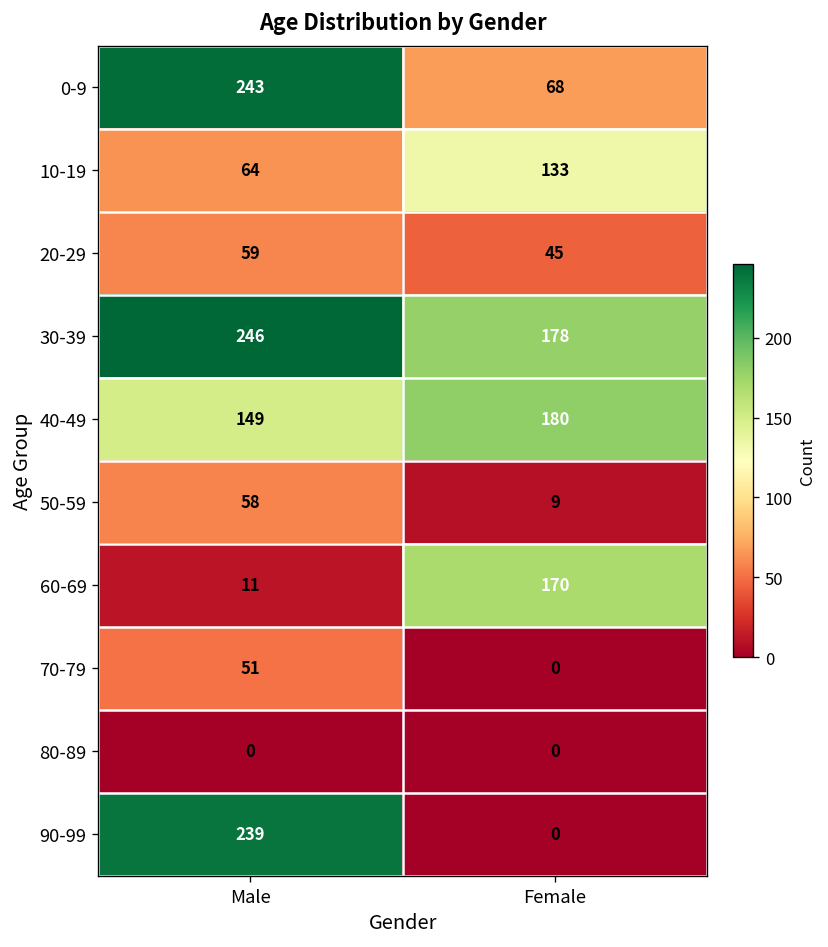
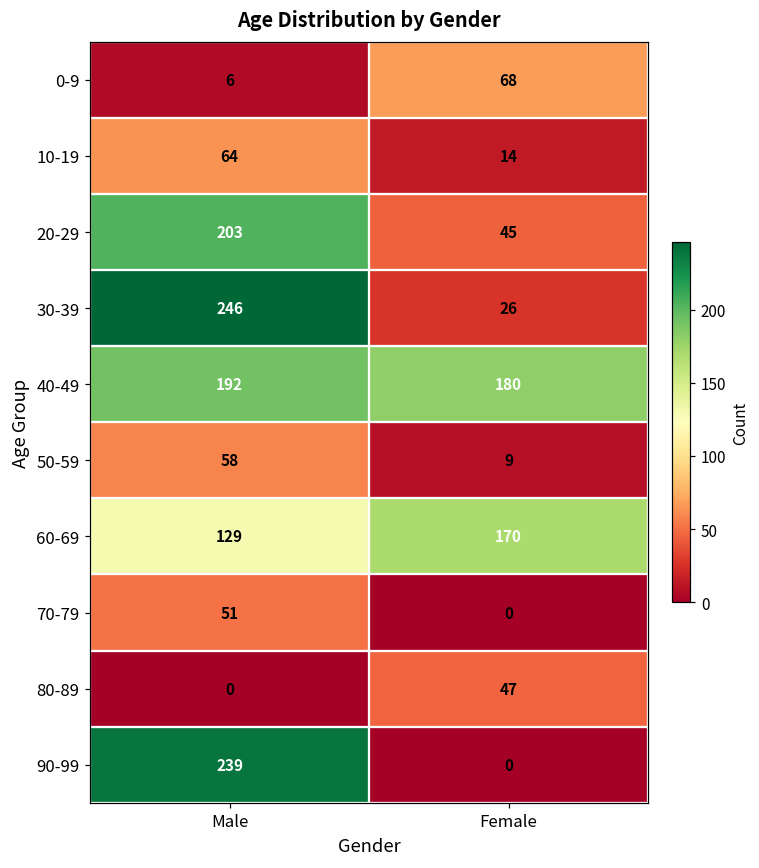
  {
    "0-9": {
-     "Male": 243,
+     "Male": 6,
      "Female": 68
    },
    "10-19": {
      "Male": 64,
-     "Female": 133
+     "Female": 14
    },
    "20-29": {
-     "Male": 59,
+     "Male": 203,
      "Female": 45
    },
    "30-39": {
      "Male": 246,
-     "Female": 178
+     "Female": 26
    },
    "40-49": {
-     "Male": 149,
+     "Male": 192,
      "Female": 180
    },
    "50-59": {
      "Male": 58,
      "Female": 9
    },
    "60-69": {
-     "Male": 11,
+     "Male": 129,
      "Female": 170
    },
    "70-79": {
      "Male": 51,
      "Female": 0
    },
    "80-89": {
      "Male": 0,
-     "Female": 0
+     "Female": 47
    },
    "90-99": {
      "Male": 239,
      "Female": 0
    }
  }
